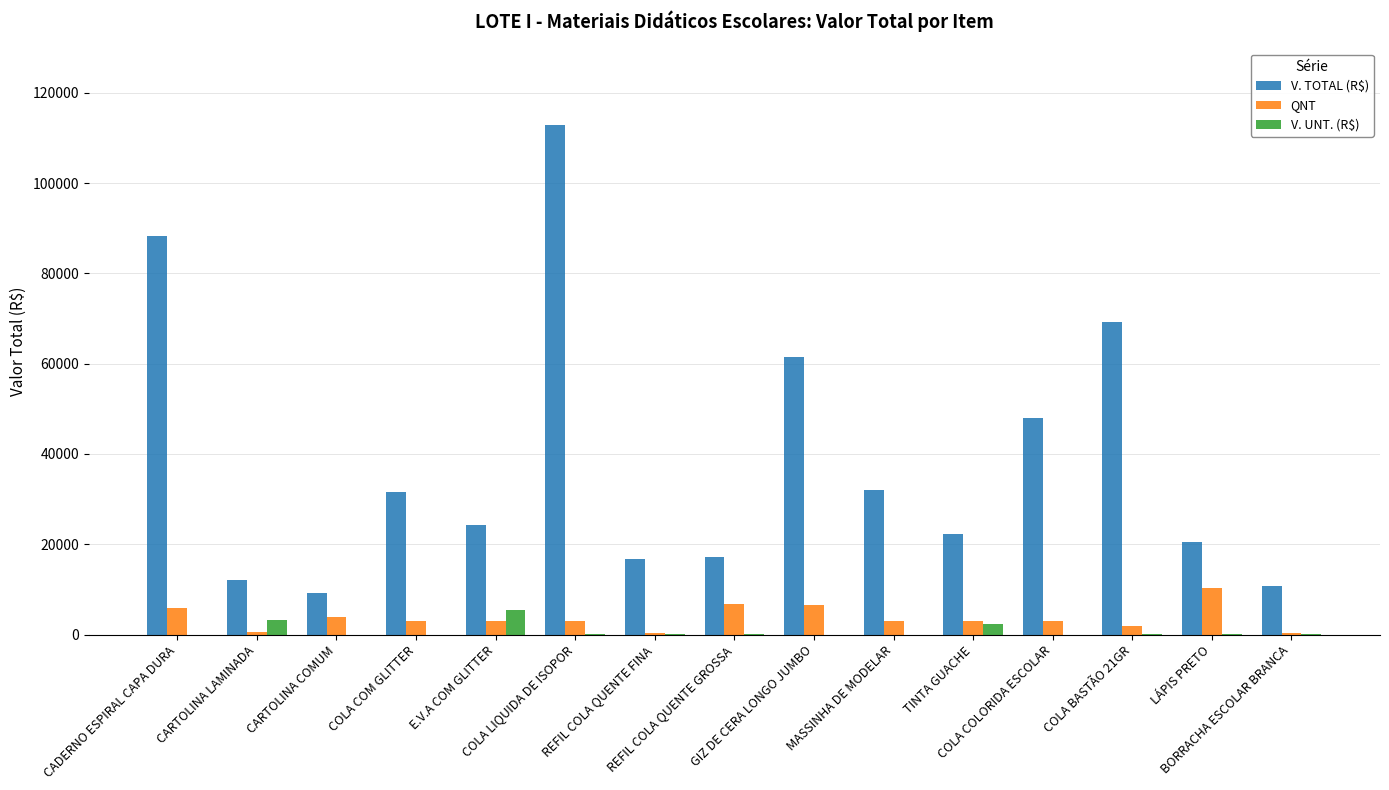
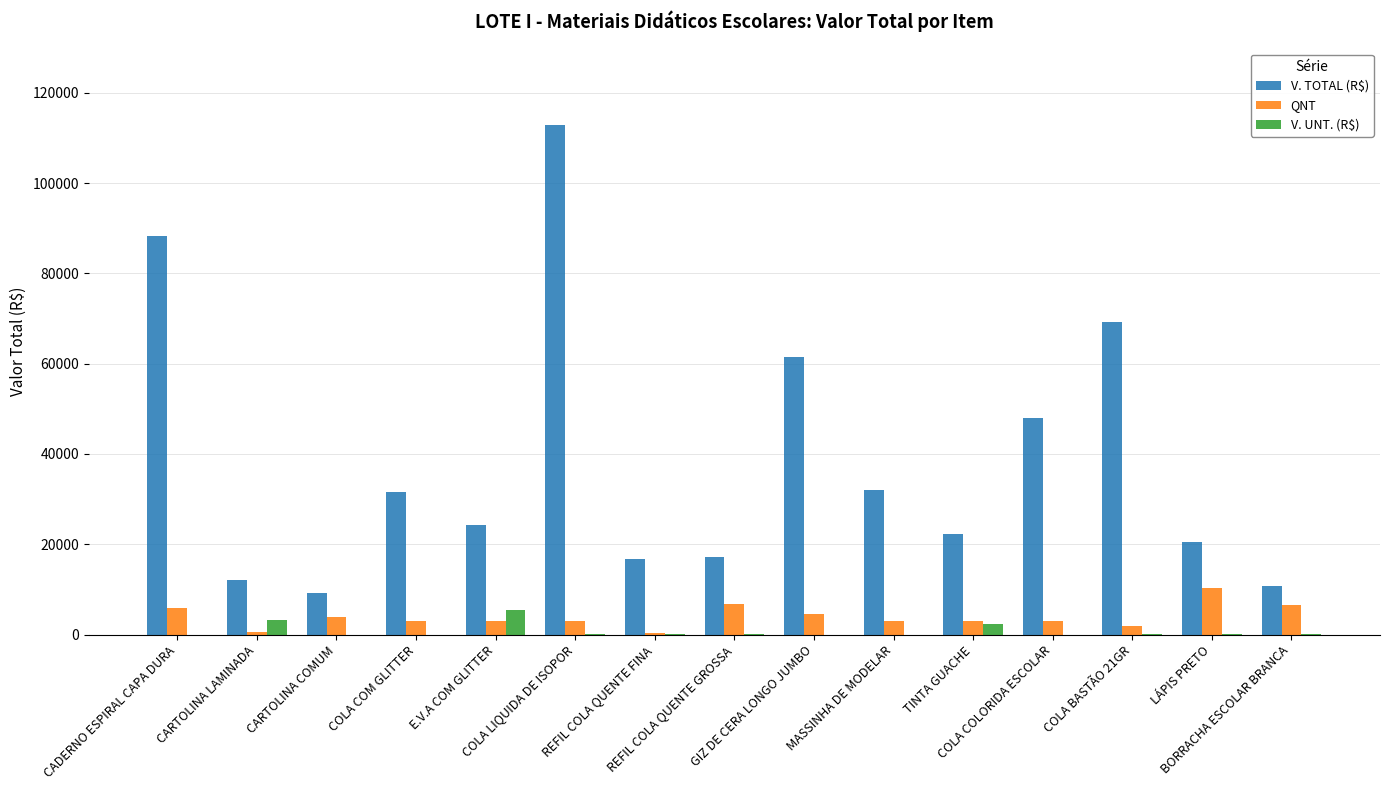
  {
    "V. TOTAL (R$)": {
      "CADERNO ESPIRAL CAPA DURA": 88000,
      "CARTOLINA LAMINADA": 12000,
      "CARTOLINA COMUM": 9000,
      "COLA COM GLITTER": 32000,
      "E.V.A COM GLITTER": 24000,
      "COLA LIQUIDA DE ISOPOR": 113000,
      "REFIL COLA QUENTE FINA": 17000,
      "REFIL COLA QUENTE GROSSA": 17000,
      "GIZ DE CERA LONGO JUMBO": 61000,
      "MASSINHA DE MODELAR": 32000,
      "TINTA GUACHE": 22000,
      "COLA COLORIDA ESCOLAR": 48000,
      "COLA BASTÃO 21GR": 69000,
      "LÁPIS PRETO": 20000,
      "BORRACHA ESCOLAR BRANCA": 11000
    },
    "QNT": {
      "CADERNO ESPIRAL CAPA DURA": 6000,
      "CARTOLINA COMUM": 4000,
      "COLA COM GLITTER": 3000,
      "E.V.A COM GLITTER": 3000,
      "COLA LIQUIDA DE ISOPOR": 3000,
      "REFIL COLA QUENTE GROSSA": 7000,
-     "GIZ DE CERA LONGO JUMBO": 6000,
+     "GIZ DE CERA LONGO JUMBO": 5000,
      "MASSINHA DE MODELAR": 3000,
      "TINTA GUACHE": 3000,
      "COLA COLORIDA ESCOLAR": 3000,
      "COLA BASTÃO 21GR": 2000,
      "LÁPIS PRETO": 10000,
-     "BORRACHA ESCOLAR BRANCA": 0
+     "BORRACHA ESCOLAR BRANCA": 7000
    },
    "V. UNT. (R$)": {
      "CARTOLINA LAMINADA": 3000,
      "E.V.A COM GLITTER": 5000,
      "TINTA GUACHE": 2000
    }
  }
